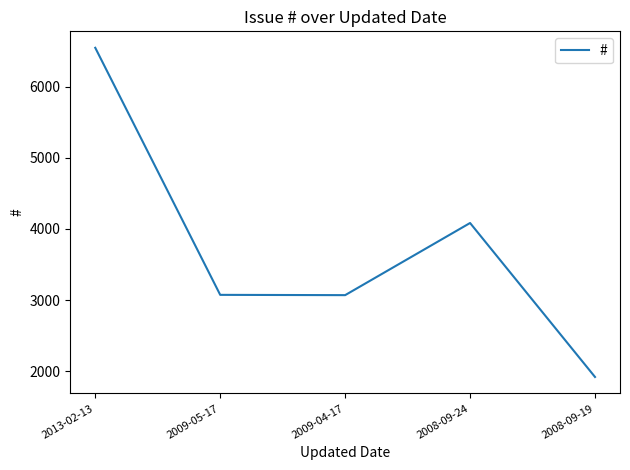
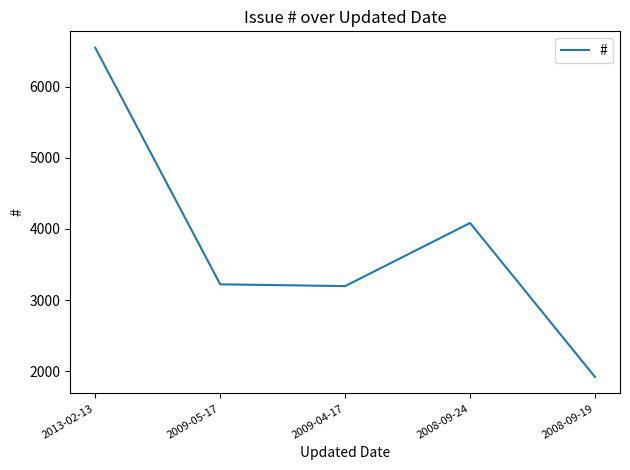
  {
    "2013-02-13": 6500,
-   "2009-05-17": 3100,
-   "2009-04-17": 3100,
+   "2009-05-17": 3200,
+   "2009-04-17": 3200,
    "2008-09-24": 4100,
    "2008-09-19": 1900
  }
